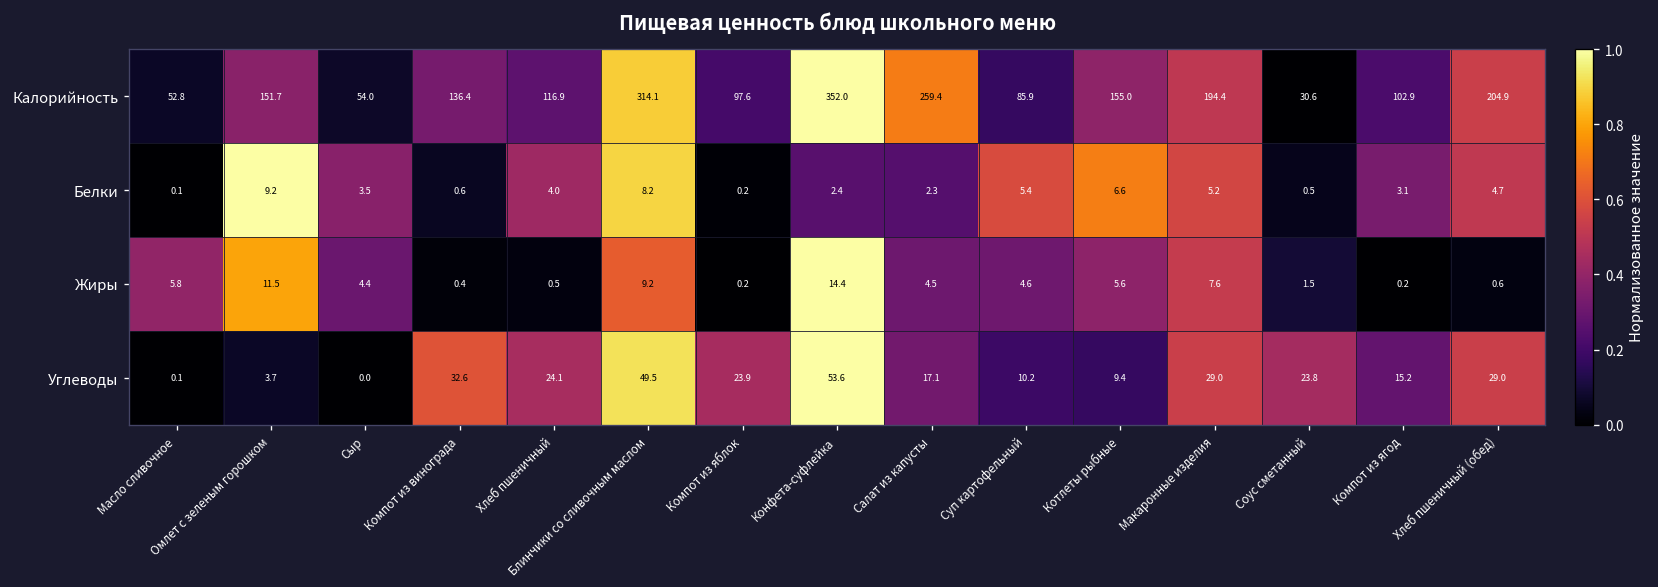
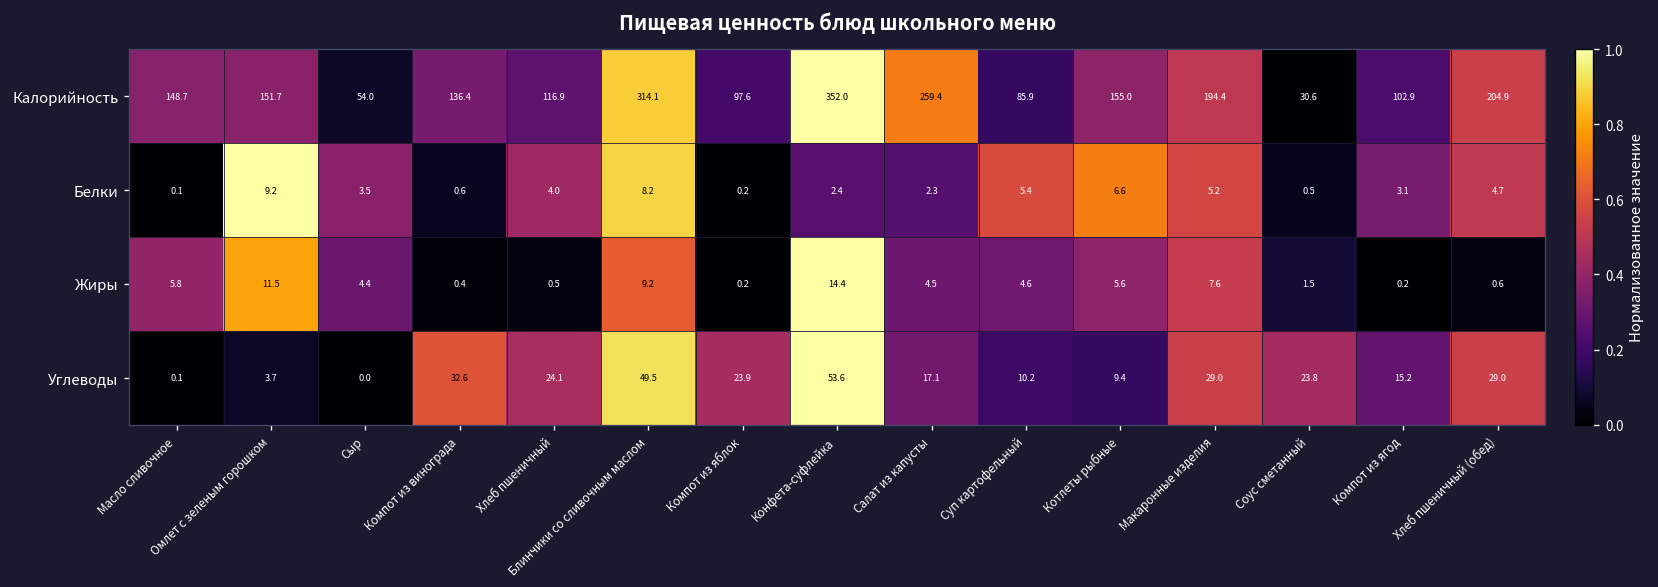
  {
    "Калорийность": {
-     "Масло сливочное": 52.8,
+     "Масло сливочное": 148.7,
      "Омлет с зеленым горошком": 151.7,
      "Сыр": 54.0,
      "Компот из винограда": 136.4,
      "Хлеб пшеничный": 116.9,
      "Блинчики со сливочным маслом": 314.1,
      "Компот из яблок": 97.6,
      "Конфета-суфлейка": 352.0,
      "Салат из капусты": 259.4,
      "Суп картофельный": 85.9,
      "Котлеты рыбные": 155.0,
      "Макаронные изделия": 194.4,
      "Соус сметанный": 30.6,
      "Компот из ягод": 102.9,
      "Хлеб пшеничный (обед)": 204.9
    },
    "Белки": {
      "Масло сливочное": 0.1,
      "Омлет с зеленым горошком": 9.2,
      "Сыр": 3.5,
      "Компот из винограда": 0.6,
      "Хлеб пшеничный": 4.0,
      "Блинчики со сливочным маслом": 8.2,
      "Компот из яблок": 0.2,
      "Конфета-суфлейка": 2.4,
      "Салат из капусты": 2.3,
      "Суп картофельный": 5.4,
      "Котлеты рыбные": 6.6,
      "Макаронные изделия": 5.2,
      "Соус сметанный": 0.5,
      "Компот из ягод": 3.1,
      "Хлеб пшеничный (обед)": 4.7
    },
    "Жиры": {
      "Масло сливочное": 5.8,
      "Омлет с зеленым горошком": 11.5,
      "Сыр": 4.4,
      "Компот из винограда": 0.4,
      "Хлеб пшеничный": 0.5,
      "Блинчики со сливочным маслом": 9.2,
      "Компот из яблок": 0.2,
      "Конфета-суфлейка": 14.4,
      "Салат из капусты": 4.5,
      "Суп картофельный": 4.6,
      "Котлеты рыбные": 5.6,
      "Макаронные изделия": 7.6,
      "Соус сметанный": 1.5,
      "Компот из ягод": 0.2,
      "Хлеб пшеничный (обед)": 0.6
    },
    "Углеводы": {
      "Масло сливочное": 0.1,
      "Омлет с зеленым горошком": 3.7,
      "Сыр": 0.0,
      "Компот из винограда": 32.6,
      "Хлеб пшеничный": 24.1,
      "Блинчики со сливочным маслом": 49.5,
      "Компот из яблок": 23.9,
      "Конфета-суфлейка": 53.6,
      "Салат из капусты": 17.1,
      "Суп картофельный": 10.2,
      "Котлеты рыбные": 9.4,
      "Макаронные изделия": 29.0,
      "Соус сметанный": 23.8,
      "Компот из ягод": 15.2,
      "Хлеб пшеничный (обед)": 29.0
    }
  }
